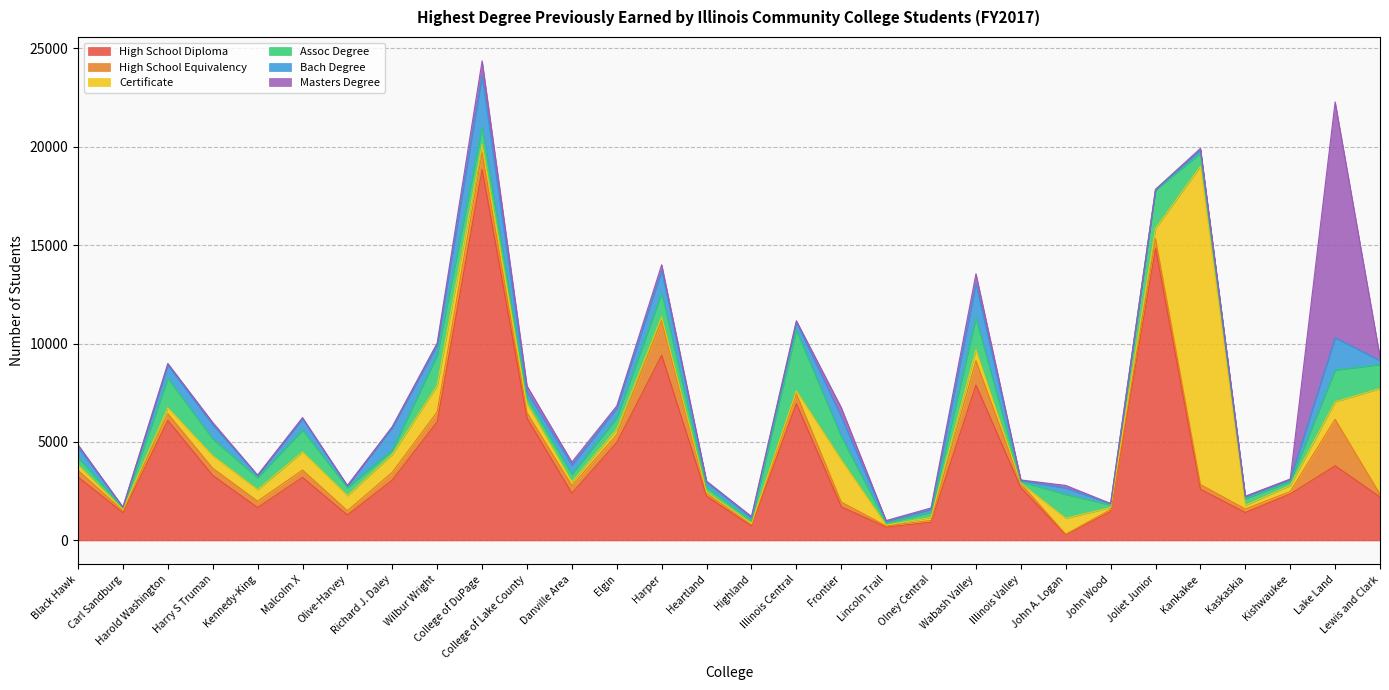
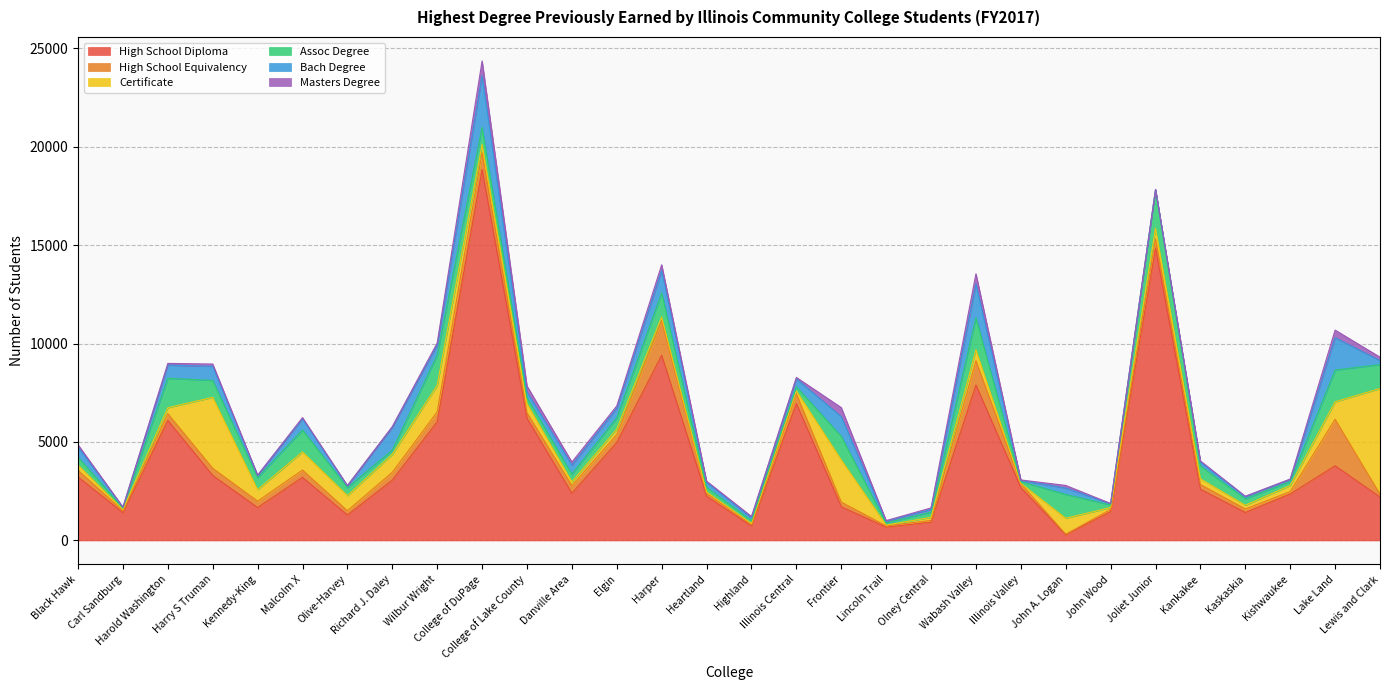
  {
    "Certificate": {
      "Black Hawk": 300,
      "Harold Washington": 300,
-     "Harry S Truman": 600,
+     "Harry S Truman": 3600,
      "Kennedy-King": 600,
      "Malcolm X": 900,
      "Olive-Harvey": 800,
      "Richard J. Daley": 900,
      "Wilbur Wright": 1300,
      "College of DuPage": 400,
      "College of Lake County": 500,
      "Danville Area": 200,
      "Elgin": 300,
      "Harper": 200,
      "Illinois Central": 100,
      "Frontier": 2100,
      "Olney Central": 200,
      "Wabash Valley": 600,
      "John A. Logan": 800,
      "Joliet Junior": 500,
-     "Kankakee": 16200,
+     "Kankakee": 300,
      "Kaskaskia": 200,
      "Kishwaukee": 300,
      "Lake Land": 900,
      "Lewis and Clark": 5400
    },
    "Assoc Degree": {
      "Black Hawk": 400,
      "Harold Washington": 1500,
      "Harry S Truman": 900,
      "Malcolm X": 1100,
      "Richard J. Daley": 200,
      "Wilbur Wright": 1500,
      "College of DuPage": 900,
      "College of Lake County": 300,
      "Danville Area": 400,
      "Elgin": 600,
      "Harper": 1200,
      "Heartland": 200,
      "Highland": 100,
-     "Illinois Central": 3100,
+     "Illinois Central": 200,
      "Frontier": 1200,
      "Olney Central": 300,
      "Wabash Valley": 1600,
      "John A. Logan": 1200,
      "Kankakee": 700,
      "Lake Land": 1600,
      "Lewis and Clark": 1200
    },
    "Bach Degree": {
      "College of DuPage": 2600,
      "College of Lake County": 300,
      "Danville Area": 500,
      "Harper": 1100,
      "Frontier": 1000,
      "Wabash Valley": 1700,
      "John A. Logan": 300,
      "Lake Land": 1600,
      "Lewis and Clark": 200
    },
    "Masters Degree": {
      "College of DuPage": 700,
      "College of Lake County": 300,
      "Danville Area": 200,
      "Harper": 300,
      "Frontier": 500,
      "Wabash Valley": 500,
      "John A. Logan": 100,
-     "Lake Land": 12000,
+     "Lake Land": 400,
      "Lewis and Clark": 200
    }
  }
